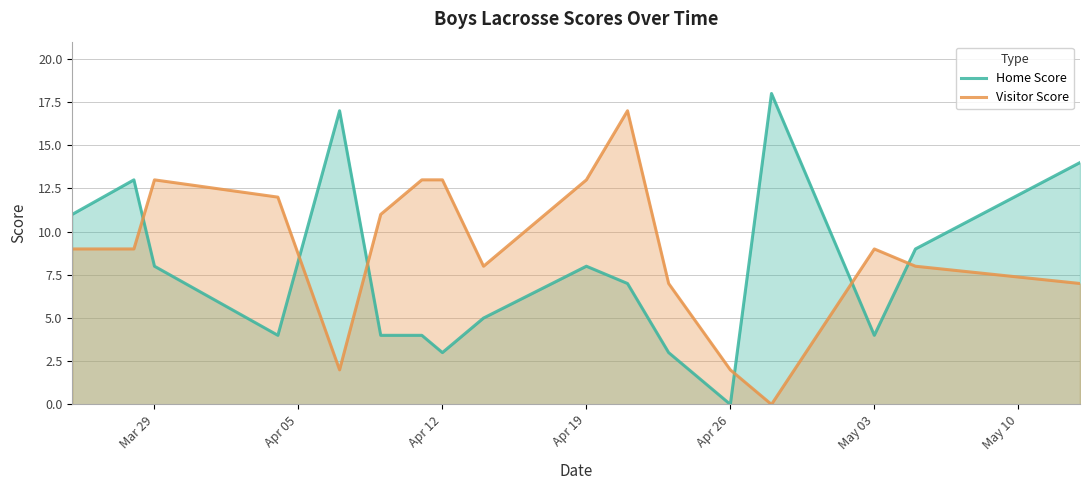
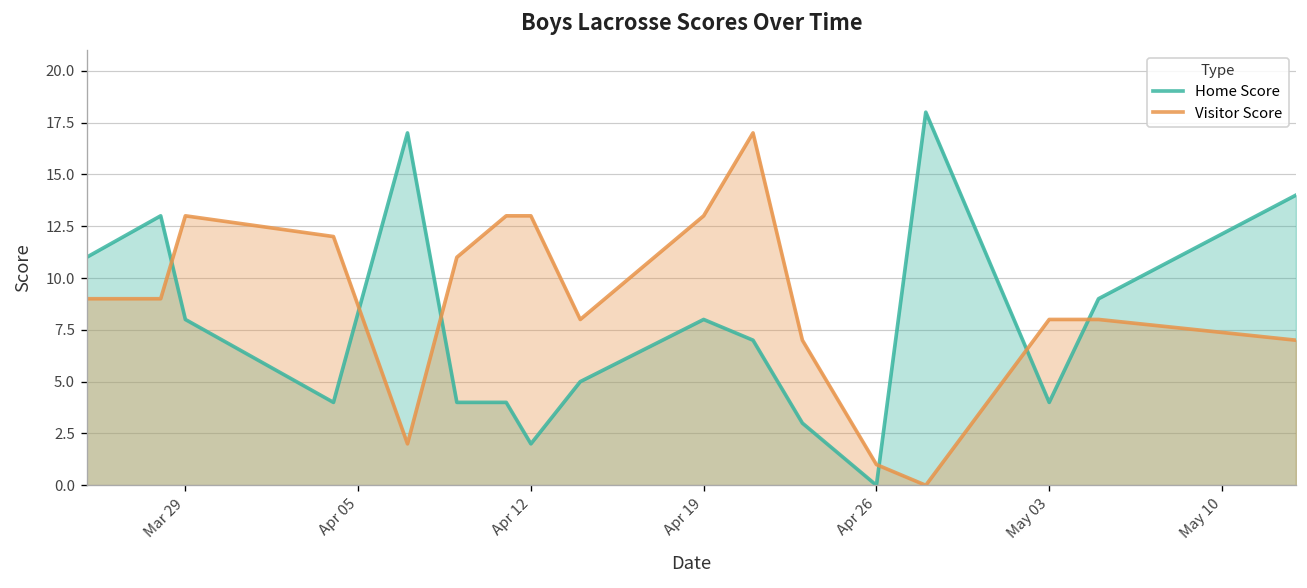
  {
    "Home Score": {
      "Mar 29": 8,
-     "Apr 12": 3,
+     "Apr 12": 2,
      "Apr 19": 8,
      "Apr 26": 0,
      "May 03": 4
    },
    "Visitor Score": {
      "Mar 29": 13,
      "Apr 12": 13,
      "Apr 19": 13,
-     "Apr 26": 2,
-     "May 03": 9
+     "Apr 26": 1,
+     "May 03": 8
    }
  }
